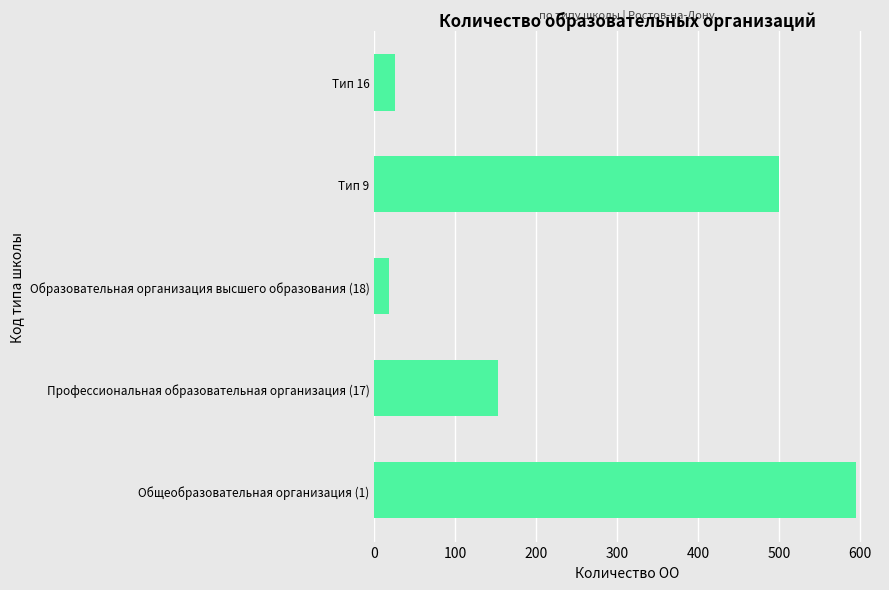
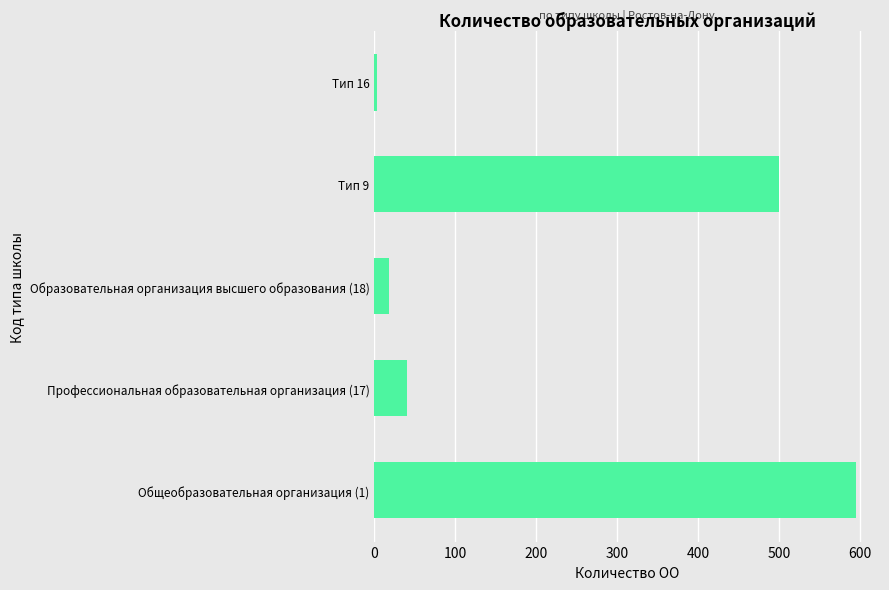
  {
-   "Тип 16": 30,
+   "Тип 16": 0,
    "Тип 9": 500,
    "Образовательная организация высшего образования (18)": 20,
-   "Профессиональная образовательная организация (17)": 150,
+   "Профессиональная образовательная организация (17)": 40,
    "Общеобразовательная организация (1)": 600
  }
